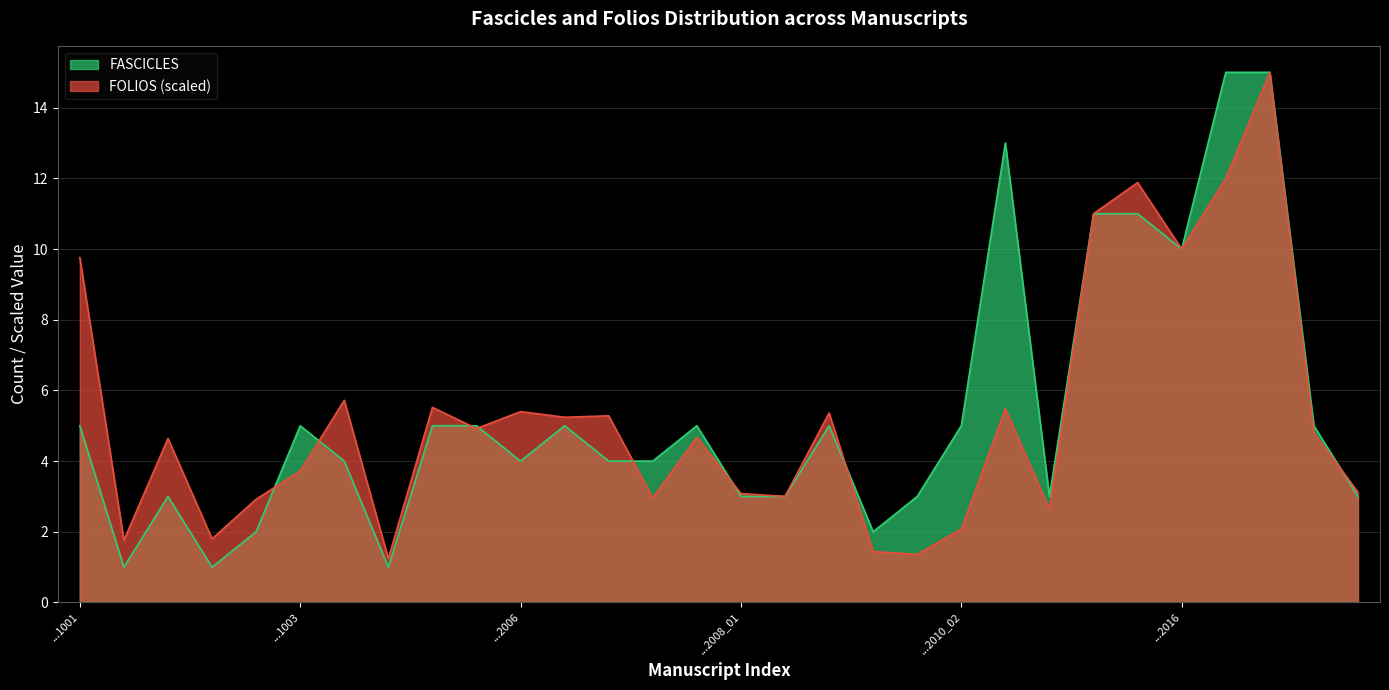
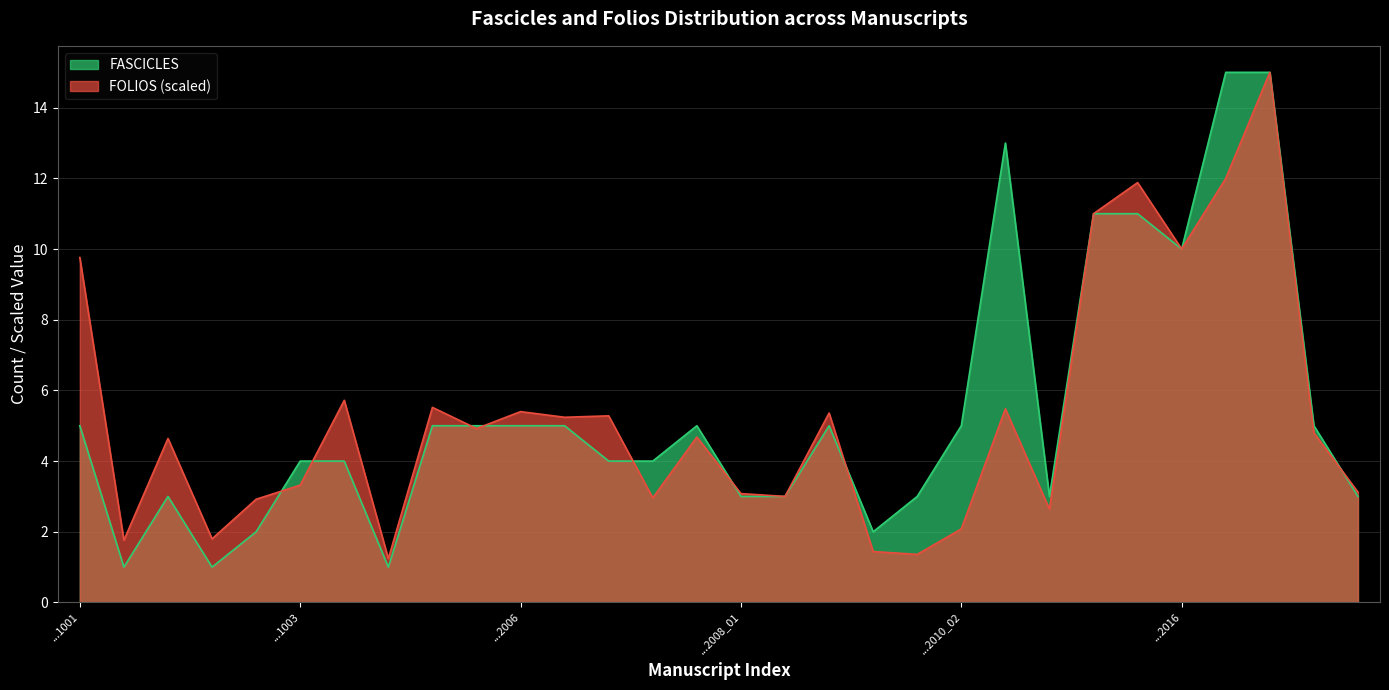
  {
    "FASCICLES": {
      "...1001": 5,
-     "...1003": 5,
-     "...2006": 4,
+     "...1003": 4,
+     "...2006": 5,
      "...2008_01": 3,
      "...2010_02": 5
    },
    "FOLIOS (scaled)": {
      "...1001": 9.8,
-     "...1003": 3.7,
+     "...1003": 3.3,
      "...2006": 5.4,
      "...2008_01": 3.1,
      "...2010_02": 2.1
    }
  }
